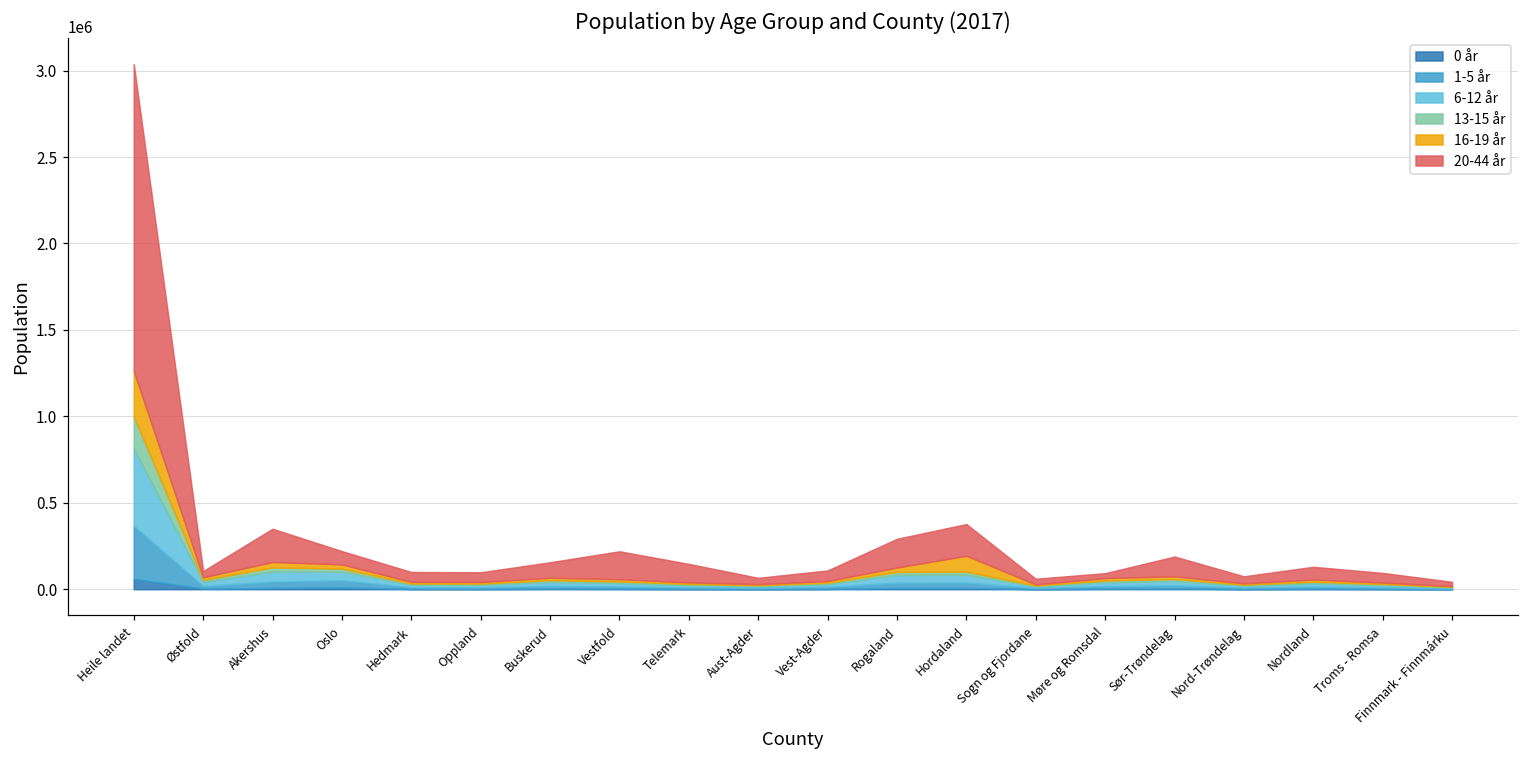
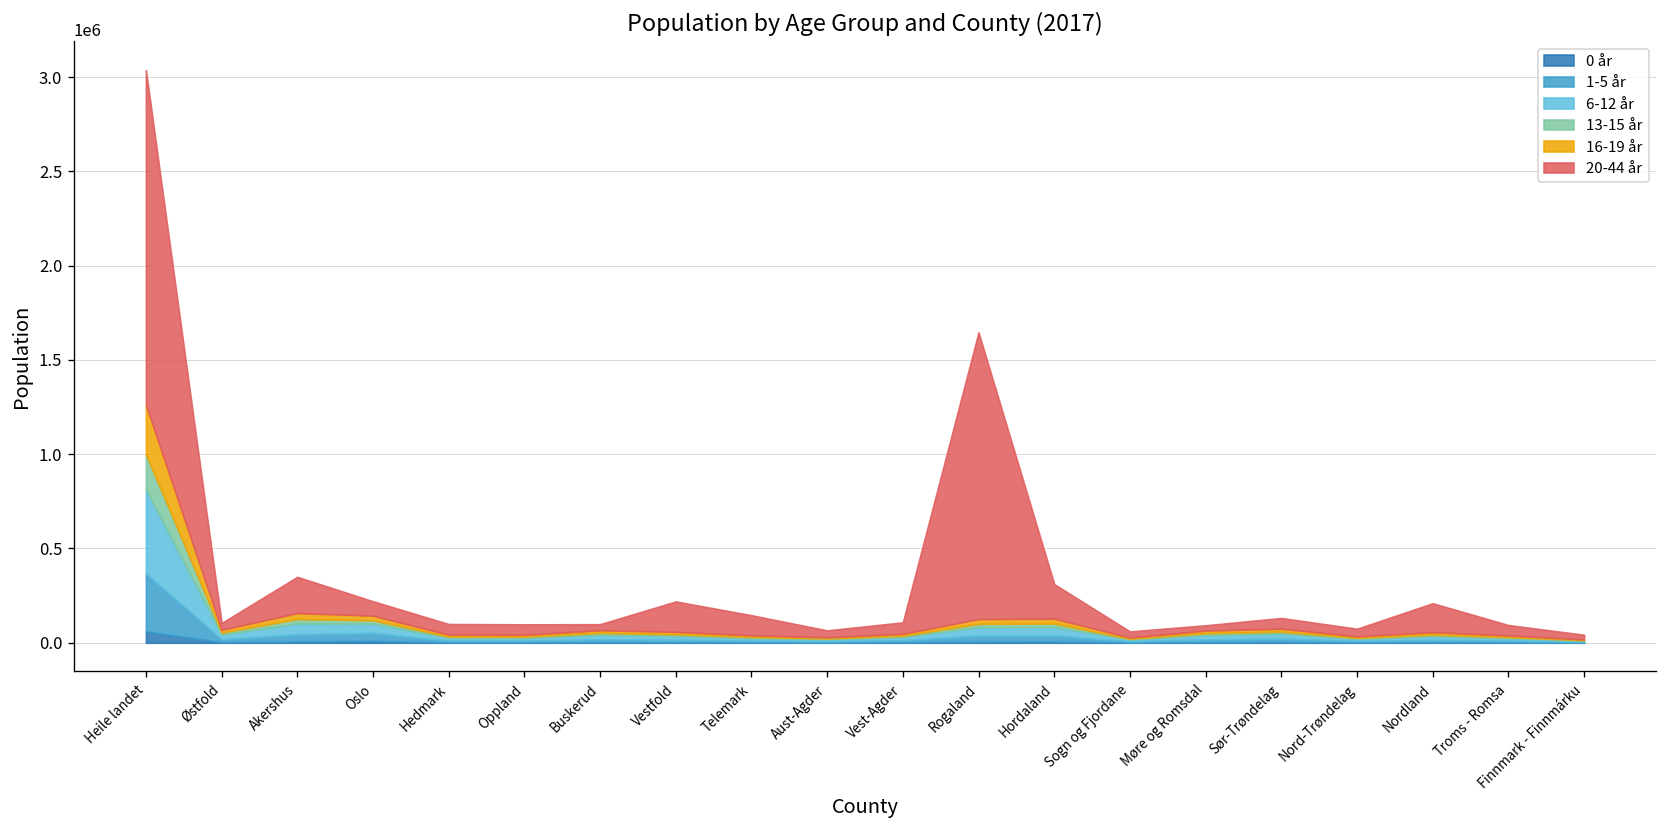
  {
    "13-15 år": {
      "Heile landet": 190000,
      "Akershus": 20000,
      "Oslo": 20000,
      "Rogaland": 20000,
      "Hordaland": 20000
    },
    "16-19 år": {
      "Heile landet": 260000,
      "Akershus": 30000,
      "Oslo": 20000,
      "Rogaland": 30000,
-     "Hordaland": 90000
+     "Hordaland": 30000
    },
    "20-44 år": {
      "Heile landet": 1770000,
      "Østfold": 40000,
      "Akershus": 190000,
      "Oslo": 80000,
      "Hedmark": 60000,
      "Oppland": 60000,
-     "Buskerud": 90000,
+     "Buskerud": 30000,
      "Vestfold": 160000,
      "Telemark": 110000,
      "Aust-Agder": 40000,
      "Vest-Agder": 60000,
-     "Rogaland": 170000,
+     "Rogaland": 1520000,
      "Hordaland": 180000,
      "Sogn og Fjordane": 30000,
      "Møre og Romsdal": 30000,
-     "Sør-Trøndelag": 110000,
+     "Sør-Trøndelag": 60000,
      "Nord-Trøndelag": 40000,
-     "Nordland": 70000,
+     "Nordland": 150000,
      "Troms - Romsa": 60000,
      "Finnmark - Finnmárku": 20000
    }
  }
